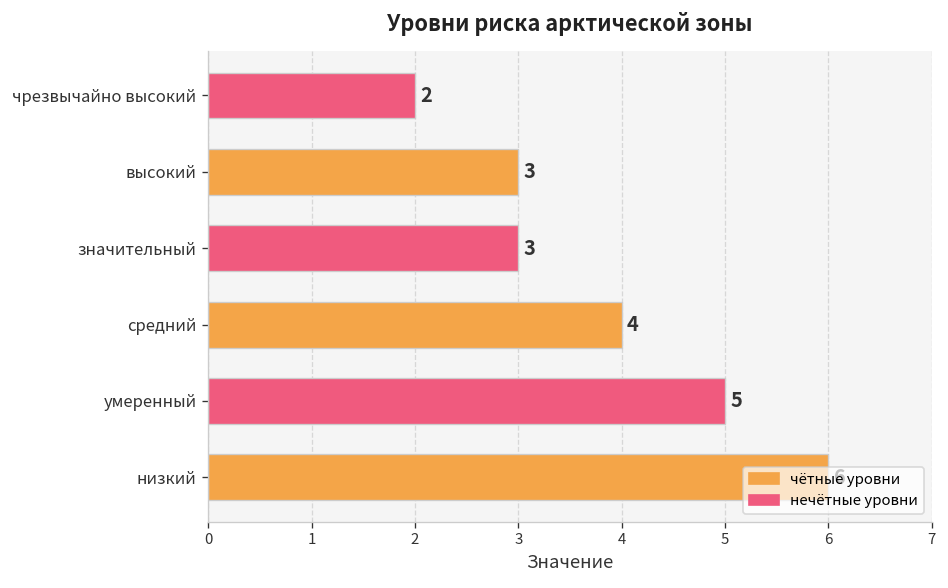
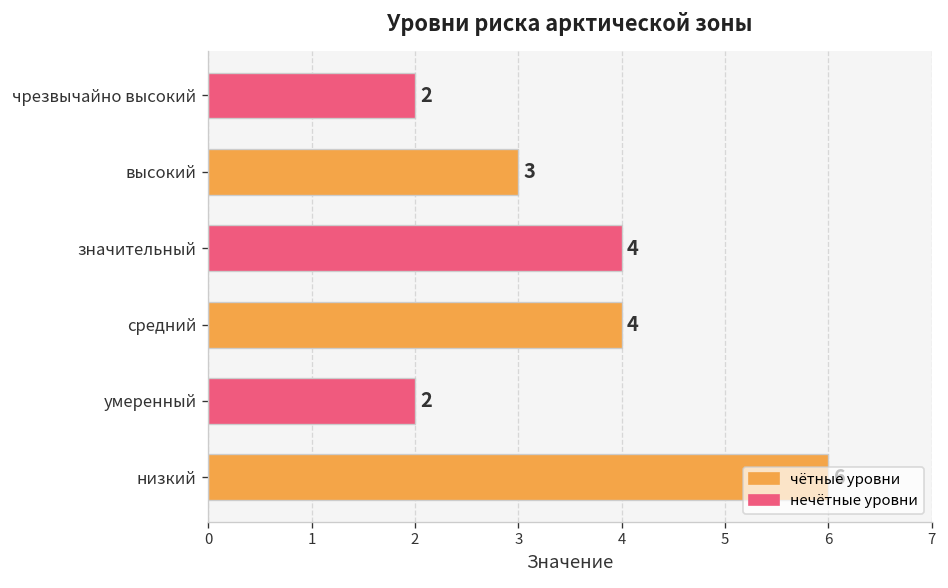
  {
    "чрезвычайно высокий": 2,
    "высокий": 3,
-   "значительный": 3,
+   "значительный": 4,
    "средний": 4,
-   "умеренный": 5
+   "умеренный": 2
  }
